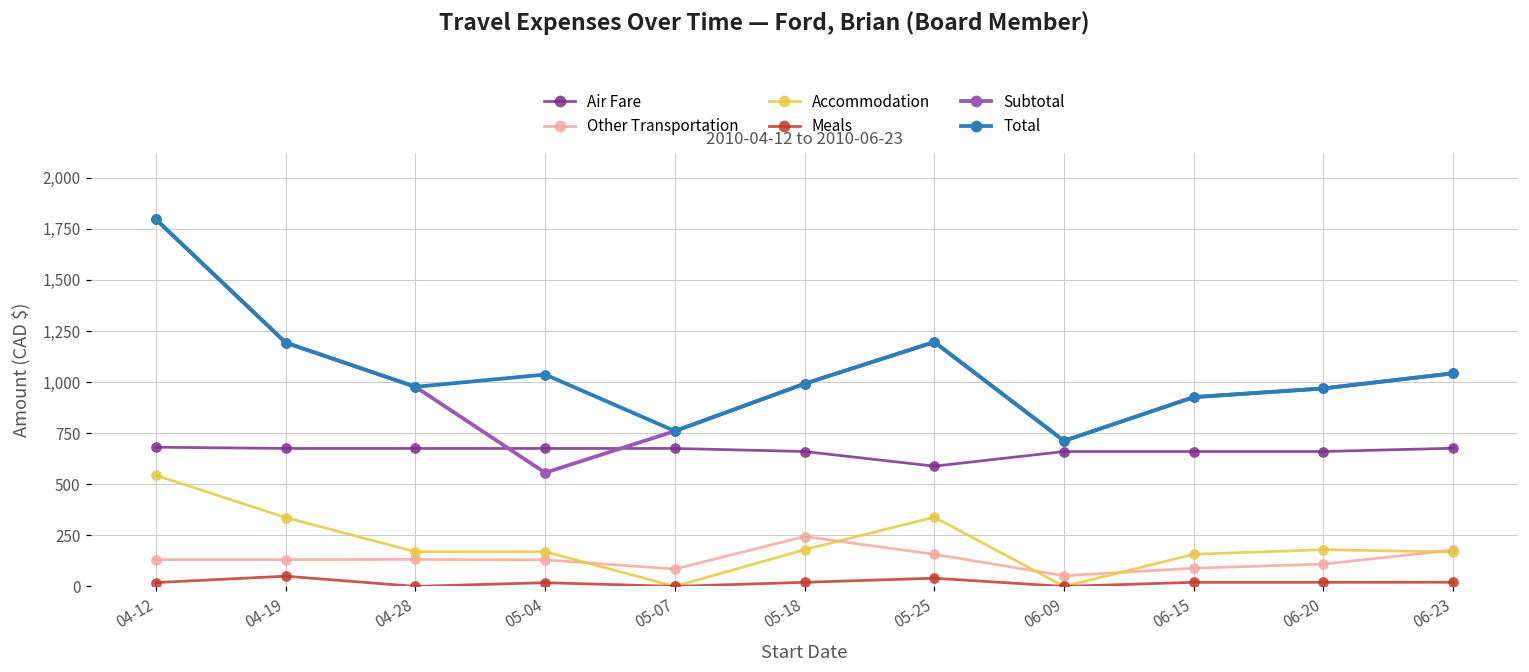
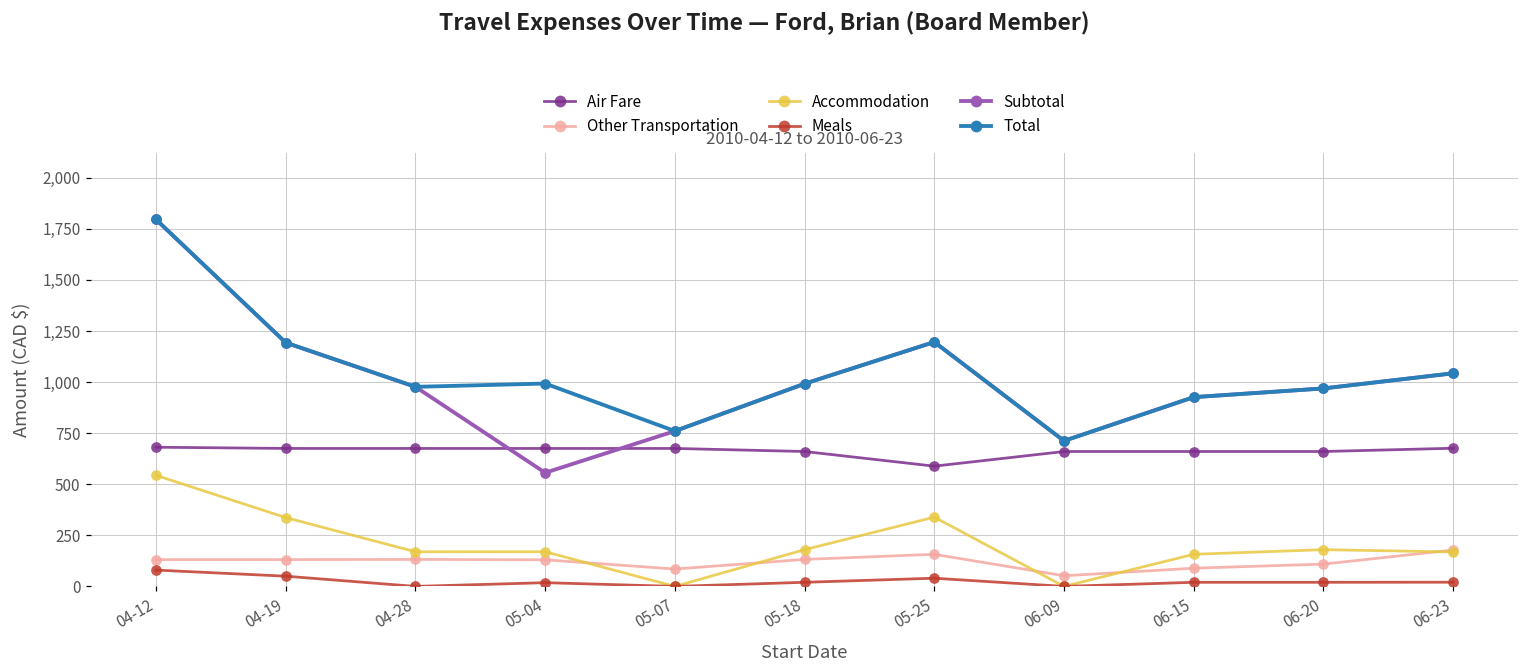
  {
    "Other Transportation": {
      "04-12": "130",
      "04-19": "130",
      "04-28": "130",
      "05-04": "130",
      "05-07": "90",
-     "05-18": "240",
+     "05-18": "130",
      "05-25": "160",
      "06-09": "50",
      "06-15": "90",
      "06-20": "110"
    },
    "Accommodation": {
      "04-12": "540",
      "04-19": "340",
      "04-28": "170",
      "05-04": "170",
      "05-18": "180",
      "05-25": "340",
      "06-15": "160",
      "06-20": "180"
    },
    "Meals": {
-     "04-12": "20",
+     "04-12": "80",
      "04-19": "50",
      "04-28": "0",
      "05-04": "20",
      "05-18": "20",
      "05-25": "40",
      "06-15": "20",
      "06-20": "20",
      "06-23": "20"
    },
    "Total": {
-     "05-04": "1,040"
+     "05-04": "990"
    }
  }
